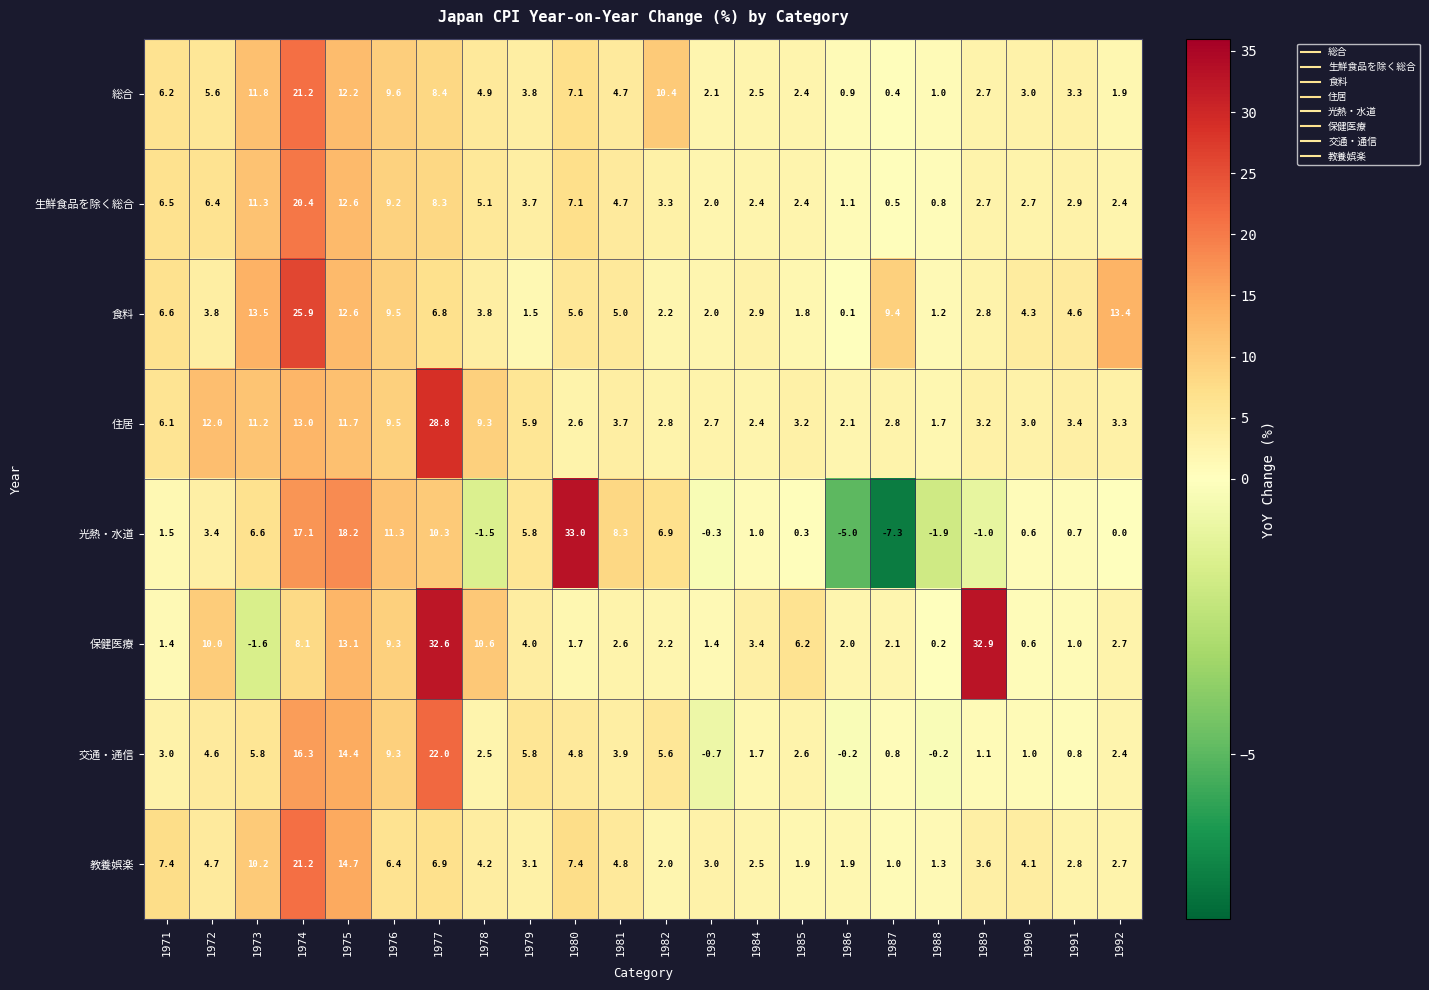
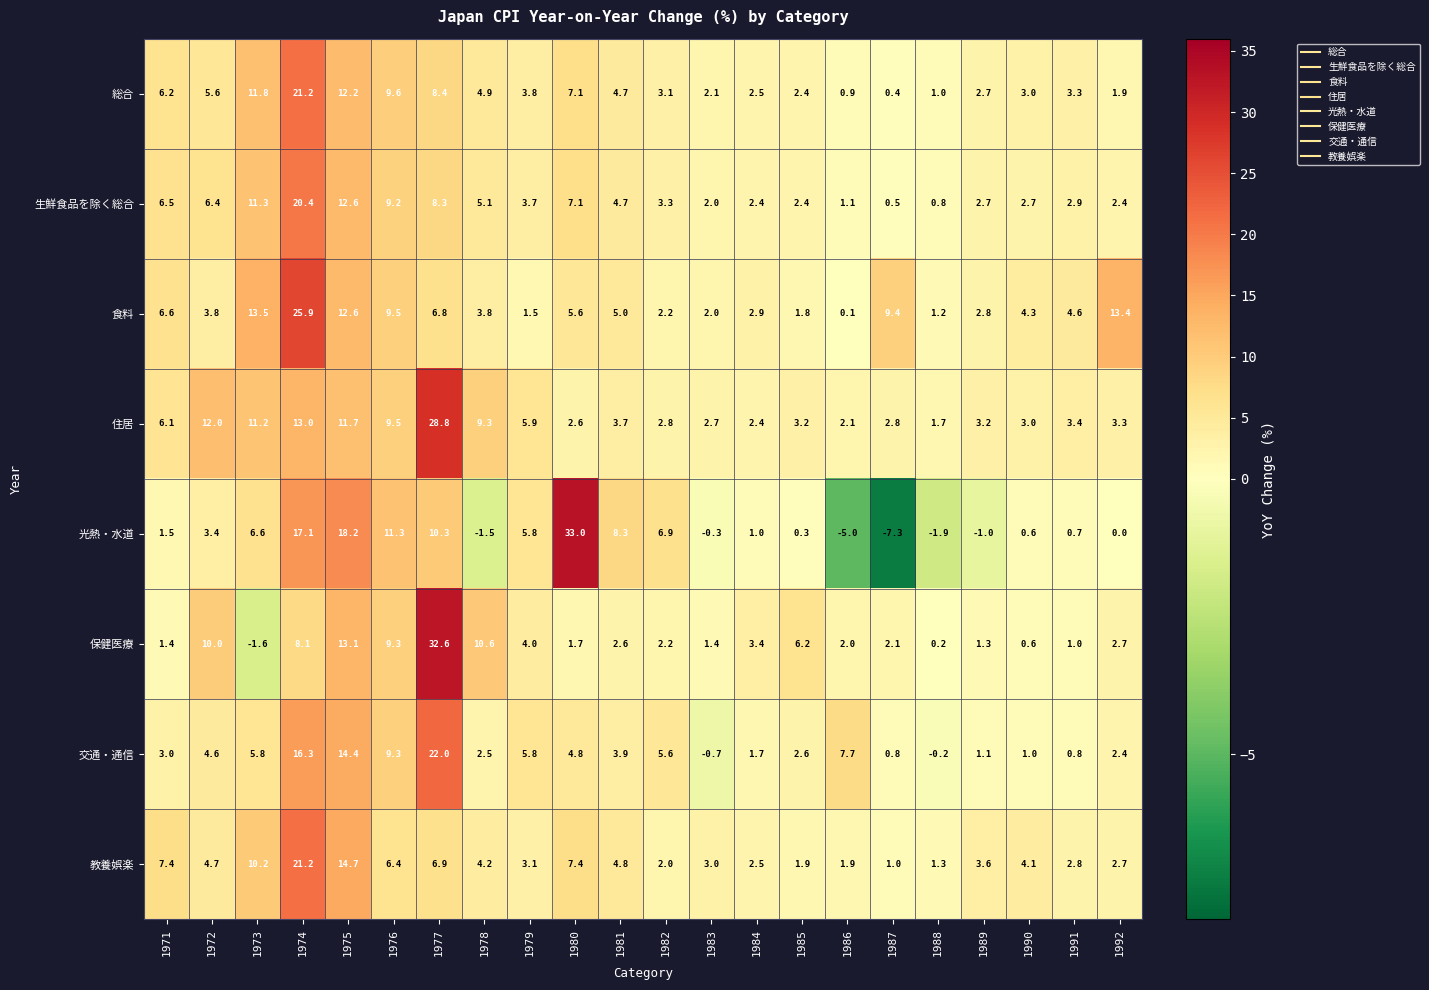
  {
    "総合": {
      "1971": 6.2,
      "1972": 5.6,
      "1973": 11.8,
      "1974": 21.2,
      "1975": 12.2,
      "1976": 9.6,
      "1977": 8.4,
      "1978": 4.9,
      "1979": 3.8,
      "1980": 7.1,
      "1981": 4.7,
-     "1982": 10.4,
+     "1982": 3.1,
      "1983": 2.1,
      "1984": 2.5,
      "1985": 2.4,
      "1986": 0.9,
      "1987": 0.4,
      "1988": 1.0,
      "1989": 2.7,
      "1990": 3.0,
      "1991": 3.3,
      "1992": 1.9
    },
    "生鮮食品を除く総合": {
      "1971": 6.5,
      "1972": 6.4,
      "1973": 11.3,
      "1974": 20.4,
      "1975": 12.6,
      "1976": 9.2,
      "1977": 8.3,
      "1978": 5.1,
      "1979": 3.7,
      "1980": 7.1,
      "1981": 4.7,
      "1982": 3.3,
      "1983": 2.0,
      "1984": 2.4,
      "1985": 2.4,
      "1986": 1.1,
      "1987": 0.5,
      "1988": 0.8,
      "1989": 2.7,
      "1990": 2.7,
      "1991": 2.9,
      "1992": 2.4
    },
    "食料": {
      "1971": 6.6,
      "1972": 3.8,
      "1973": 13.5,
      "1974": 25.9,
      "1975": 12.6,
      "1976": 9.5,
      "1977": 6.8,
      "1978": 3.8,
      "1979": 1.5,
      "1980": 5.6,
      "1981": 5.0,
      "1982": 2.2,
      "1983": 2.0,
      "1984": 2.9,
      "1985": 1.8,
      "1986": 0.1,
      "1987": 9.4,
      "1988": 1.2,
      "1989": 2.8,
      "1990": 4.3,
      "1991": 4.6,
      "1992": 13.4
    },
    "住居": {
      "1971": 6.1,
      "1972": 12.0,
      "1973": 11.2,
      "1974": 13.0,
      "1975": 11.7,
      "1976": 9.5,
      "1977": 28.8,
      "1978": 9.3,
      "1979": 5.9,
      "1980": 2.6,
      "1981": 3.7,
      "1982": 2.8,
      "1983": 2.7,
      "1984": 2.4,
      "1985": 3.2,
      "1986": 2.1,
      "1987": 2.8,
      "1988": 1.7,
      "1989": 3.2,
      "1990": 3.0,
      "1991": 3.4,
      "1992": 3.3
    },
    "光熱・水道": {
      "1971": 1.5,
      "1972": 3.4,
      "1973": 6.6,
      "1974": 17.1,
      "1975": 18.2,
      "1976": 11.3,
      "1977": 10.3,
      "1978": -1.5,
      "1979": 5.8,
      "1980": 33.0,
      "1981": 8.3,
      "1982": 6.9,
      "1983": -0.3,
      "1984": 1.0,
      "1985": 0.3,
      "1986": -5.0,
      "1987": -7.3,
      "1988": -1.9,
      "1989": -1.0,
      "1990": 0.6,
      "1991": 0.7,
      "1992": 0.0
    },
    "保健医療": {
      "1971": 1.4,
      "1972": 10.0,
      "1973": -1.6,
      "1974": 8.1,
      "1975": 13.1,
      "1976": 9.3,
      "1977": 32.6,
      "1978": 10.6,
      "1979": 4.0,
      "1980": 1.7,
      "1981": 2.6,
      "1982": 2.2,
      "1983": 1.4,
      "1984": 3.4,
      "1985": 6.2,
      "1986": 2.0,
      "1987": 2.1,
      "1988": 0.2,
-     "1989": 32.9,
+     "1989": 1.3,
      "1990": 0.6,
      "1991": 1.0,
      "1992": 2.7
    },
    "交通・通信": {
      "1971": 3.0,
      "1972": 4.6,
      "1973": 5.8,
      "1974": 16.3,
      "1975": 14.4,
      "1976": 9.3,
      "1977": 22.0,
      "1978": 2.5,
      "1979": 5.8,
      "1980": 4.8,
      "1981": 3.9,
      "1982": 5.6,
      "1983": -0.7,
      "1984": 1.7,
      "1985": 2.6,
-     "1986": -0.2,
+     "1986": 7.7,
      "1987": 0.8,
      "1988": -0.2,
      "1989": 1.1,
      "1990": 1.0,
      "1991": 0.8,
      "1992": 2.4
    },
    "教養娯楽": {
      "1971": 7.4,
      "1972": 4.7,
      "1973": 10.2,
      "1974": 21.2,
      "1975": 14.7,
      "1976": 6.4,
      "1977": 6.9,
      "1978": 4.2,
      "1979": 3.1,
      "1980": 7.4,
      "1981": 4.8,
      "1982": 2.0,
      "1983": 3.0,
      "1984": 2.5,
      "1985": 1.9,
      "1986": 1.9,
      "1987": 1.0,
      "1988": 1.3,
      "1989": 3.6,
      "1990": 4.1,
      "1991": 2.8,
      "1992": 2.7
    }
  }
